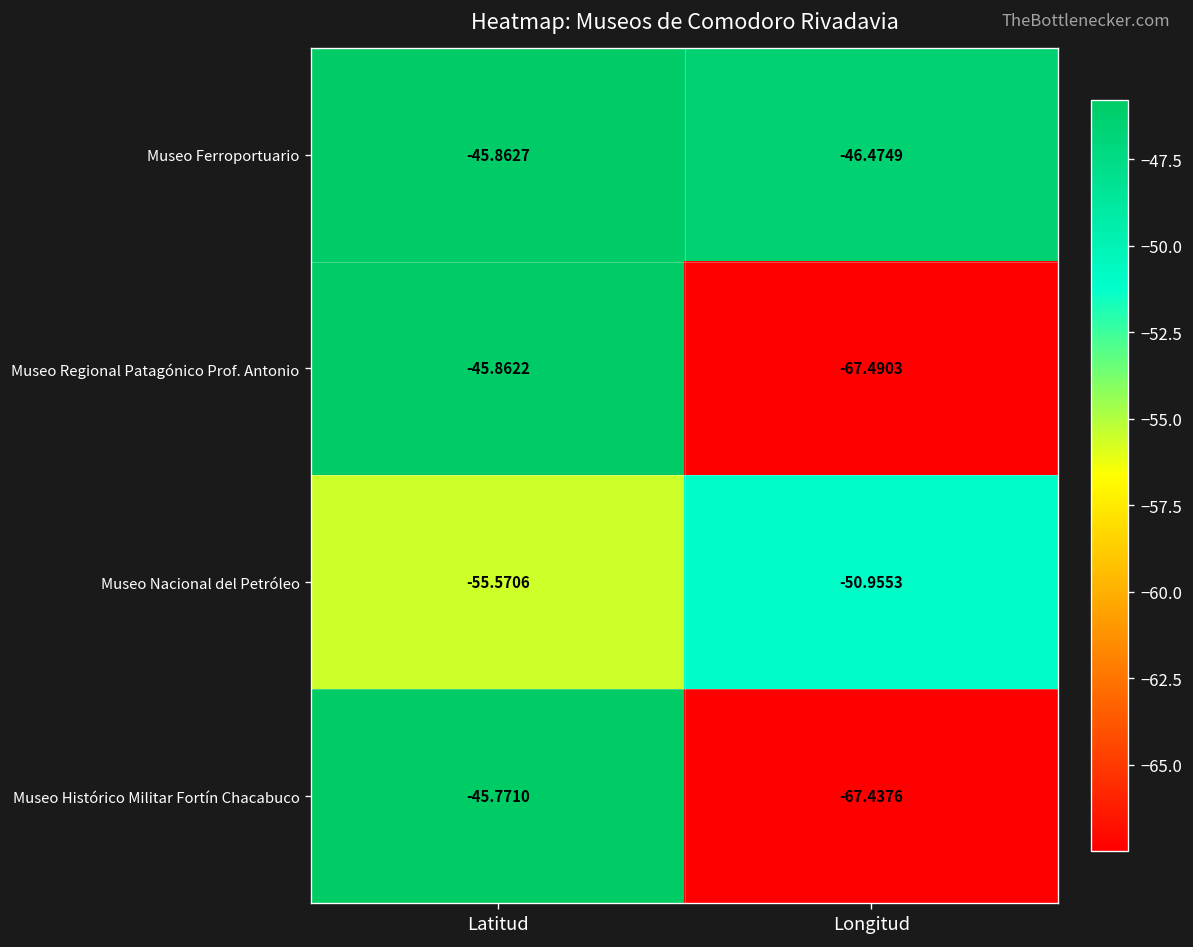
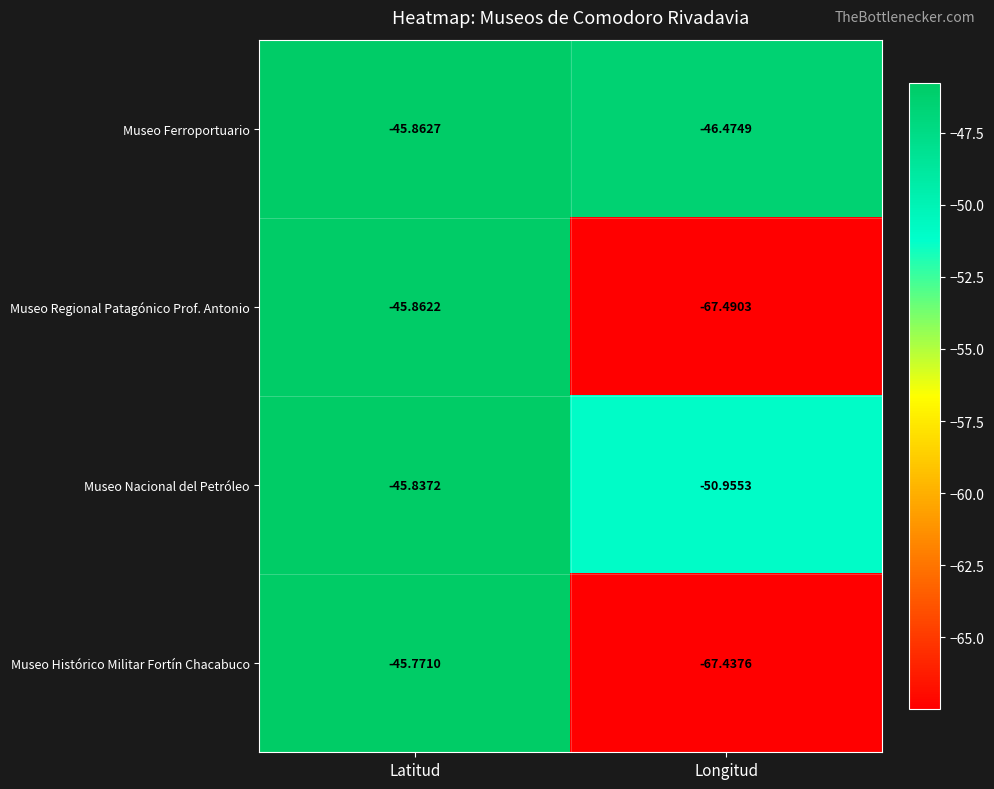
  {
    "Museo Ferroportuario": {
      "Latitud": -45.8627,
      "Longitud": -46.4749
    },
    "Museo Regional Patagónico Prof. Antonio": {
      "Latitud": -45.8622,
      "Longitud": -67.4903
    },
    "Museo Nacional del Petróleo": {
-     "Latitud": -55.5706,
+     "Latitud": -45.8372,
      "Longitud": -50.9553
    },
    "Museo Histórico Militar Fortín Chacabuco": {
      "Latitud": -45.7710,
      "Longitud": -67.4376
    }
  }
